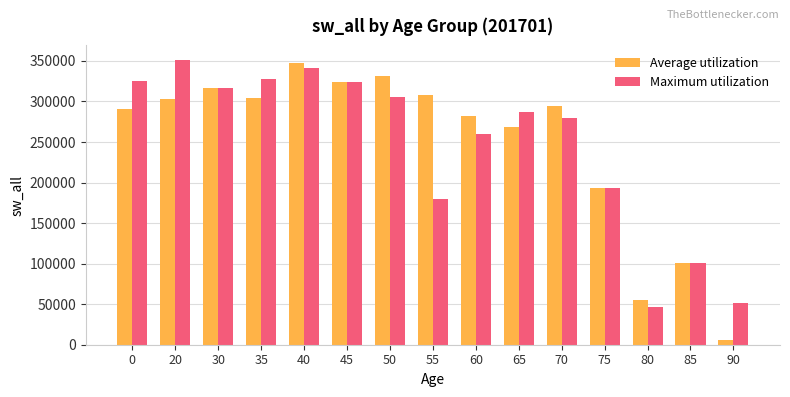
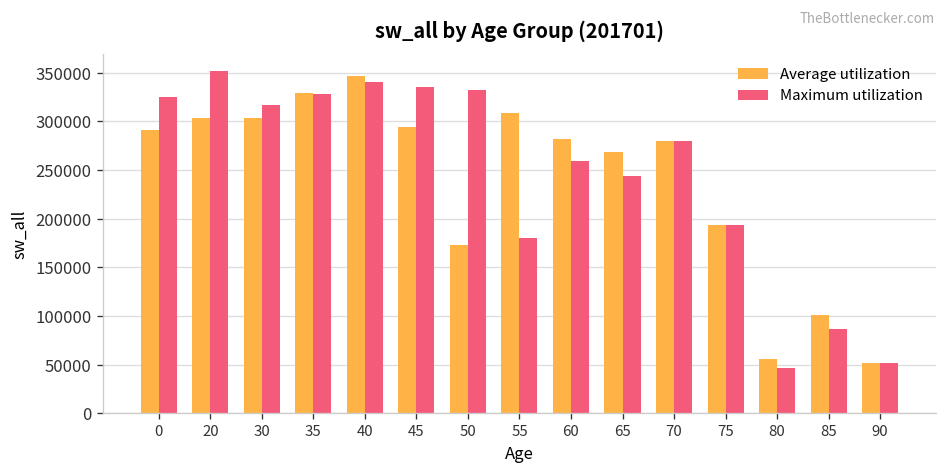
  {
    "Average utilization": {
      "0": 290000,
      "20": 300000,
-     "30": 320000,
-     "35": 300000,
+     "30": 300000,
+     "35": 330000,
      "40": 350000,
-     "45": 320000,
-     "50": 330000,
+     "45": 290000,
+     "50": 170000,
      "55": 310000,
      "60": 280000,
      "65": 270000,
-     "70": 290000,
+     "70": 280000,
      "75": 190000,
      "80": 60000,
      "85": 100000,
-     "90": 10000
+     "90": 50000
    },
    "Maximum utilization": {
      "0": 330000,
      "20": 350000,
      "30": 320000,
      "35": 330000,
      "40": 340000,
-     "45": 320000,
-     "50": 310000,
+     "45": 340000,
+     "50": 330000,
      "55": 180000,
      "60": 260000,
-     "65": 290000,
+     "65": 240000,
      "70": 280000,
      "75": 190000,
      "80": 50000,
-     "85": 100000,
+     "85": 90000,
      "90": 50000
    }
  }
